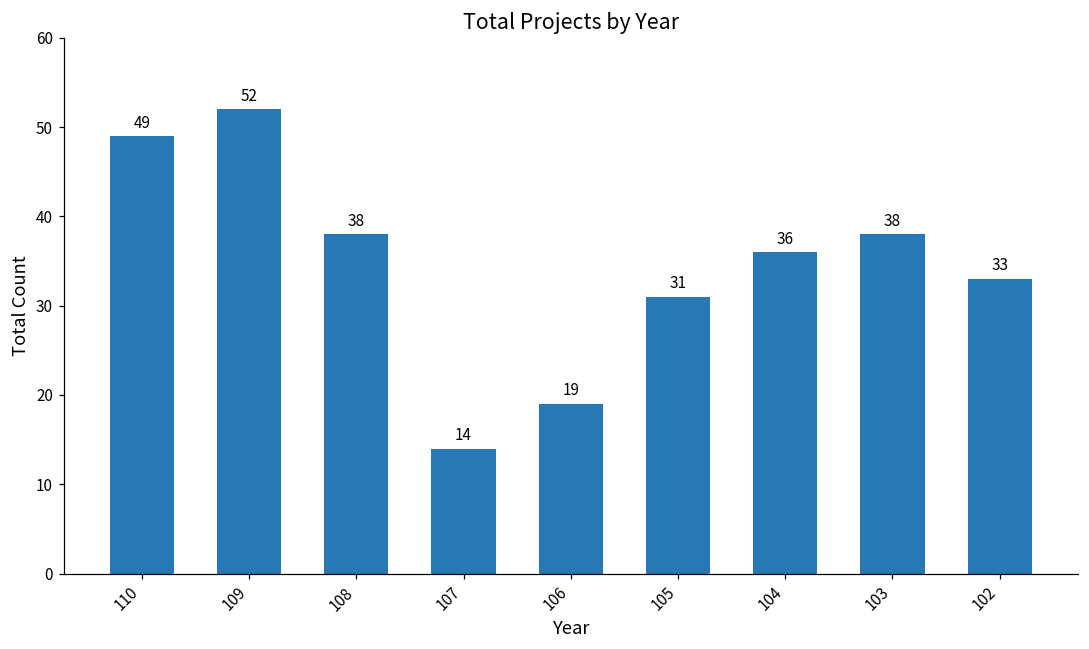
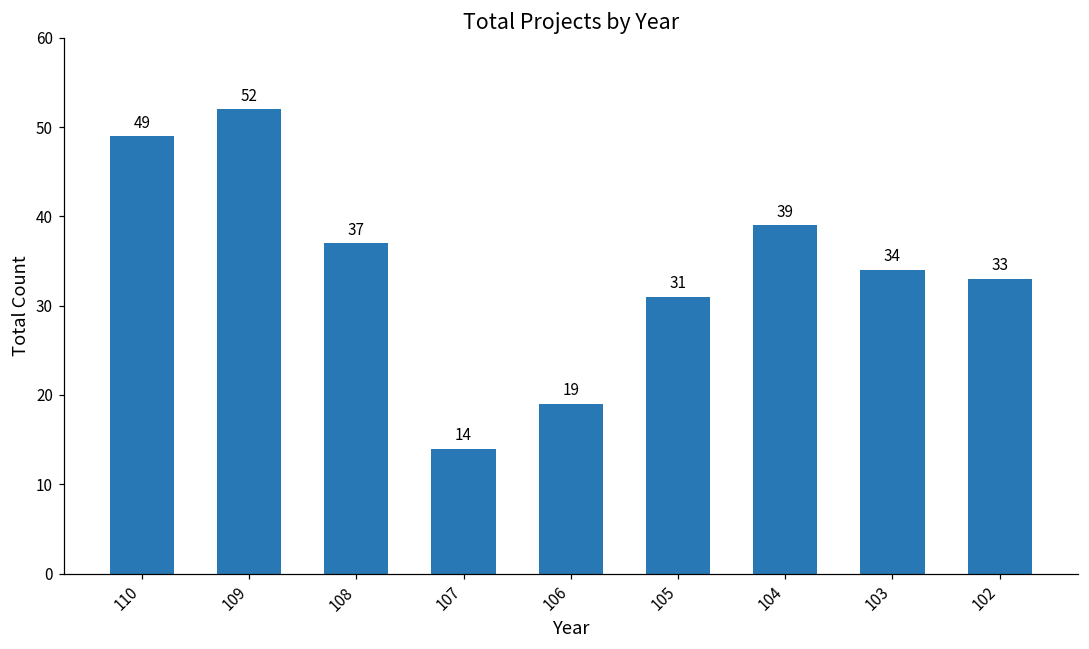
  {
    "110": 49,
    "109": 52,
-   "108": 38,
+   "108": 37,
    "107": 14,
    "106": 19,
    "105": 31,
-   "104": 36,
-   "103": 38,
+   "104": 39,
+   "103": 34,
    "102": 33
  }
